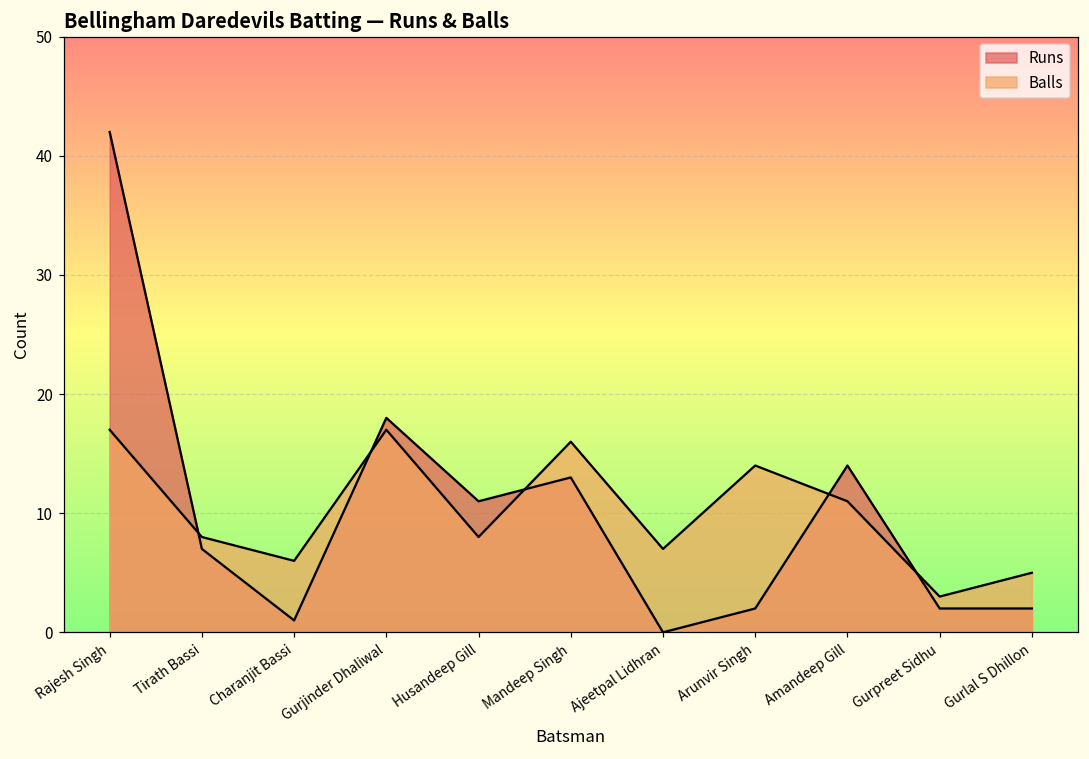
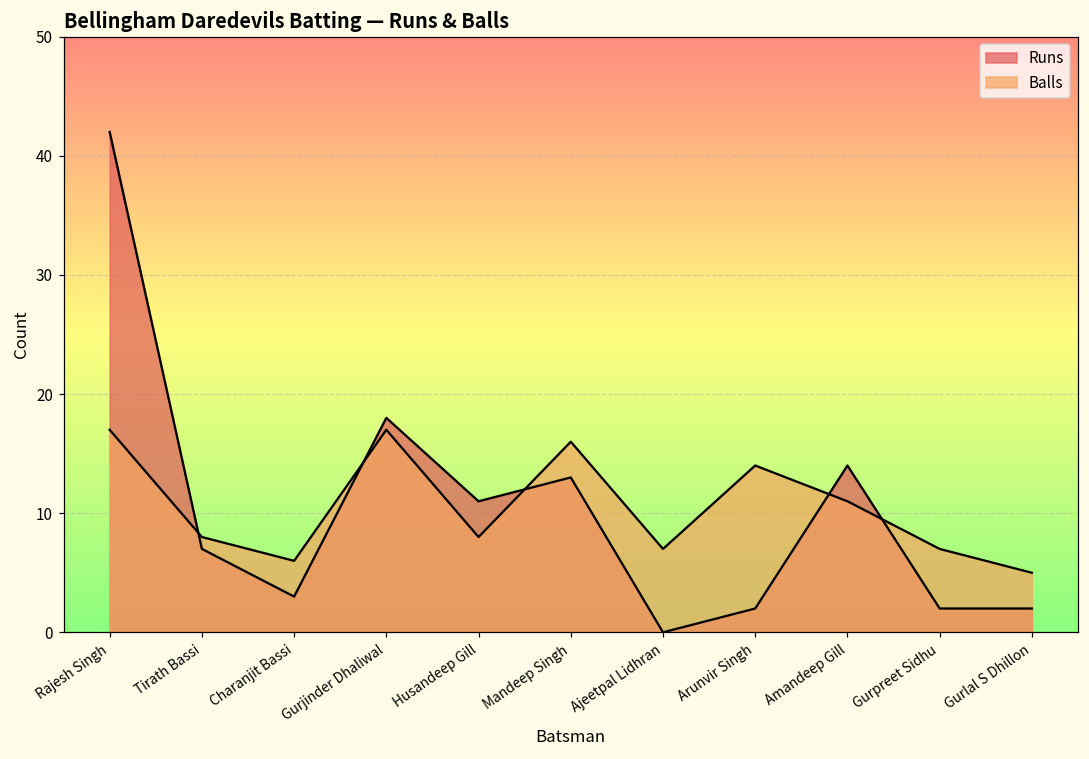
  {
    "Runs": {
      "Rajesh Singh": 42,
      "Tirath Bassi": 7,
-     "Charanjit Bassi": 1,
+     "Charanjit Bassi": 3,
      "Gurjinder Dhaliwal": 18,
      "Husandeep Gill": 11,
      "Mandeep Singh": 13,
      "Ajeetpal Lidhran": 0,
      "Arunvir Singh": 2,
      "Amandeep Gill": 14,
      "Gurpreet Sidhu": 2,
      "Gurlal S Dhillon": 2
    },
    "Balls": {
      "Rajesh Singh": 17,
      "Tirath Bassi": 8,
      "Charanjit Bassi": 6,
      "Gurjinder Dhaliwal": 17,
      "Husandeep Gill": 8,
      "Mandeep Singh": 16,
      "Ajeetpal Lidhran": 7,
      "Arunvir Singh": 14,
      "Amandeep Gill": 11,
-     "Gurpreet Sidhu": 3,
+     "Gurpreet Sidhu": 7,
      "Gurlal S Dhillon": 5
    }
  }
